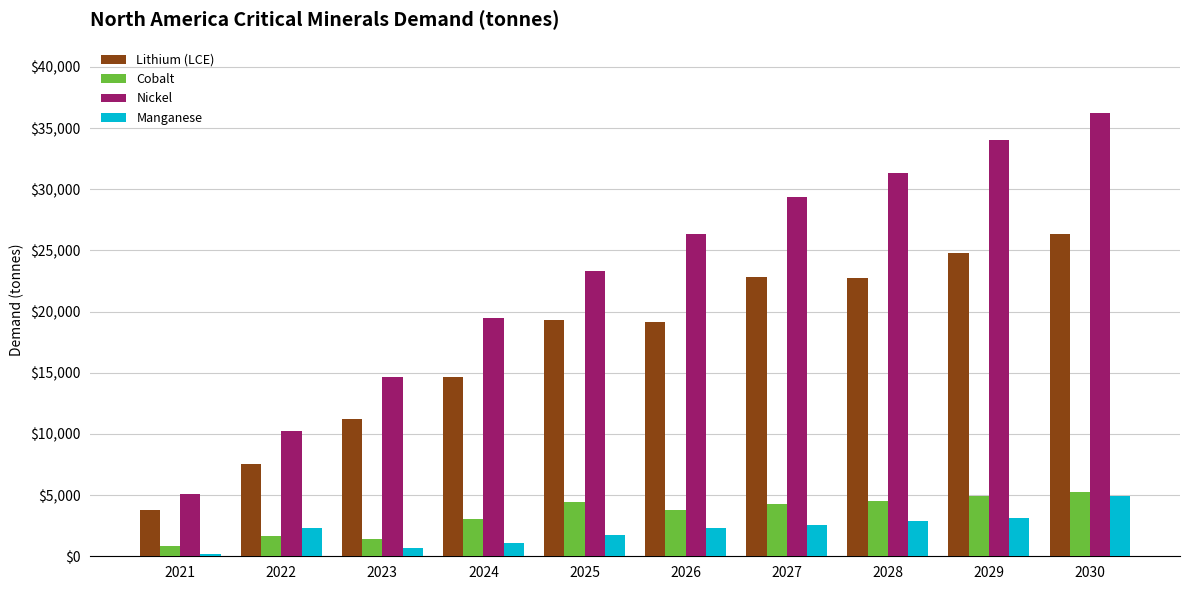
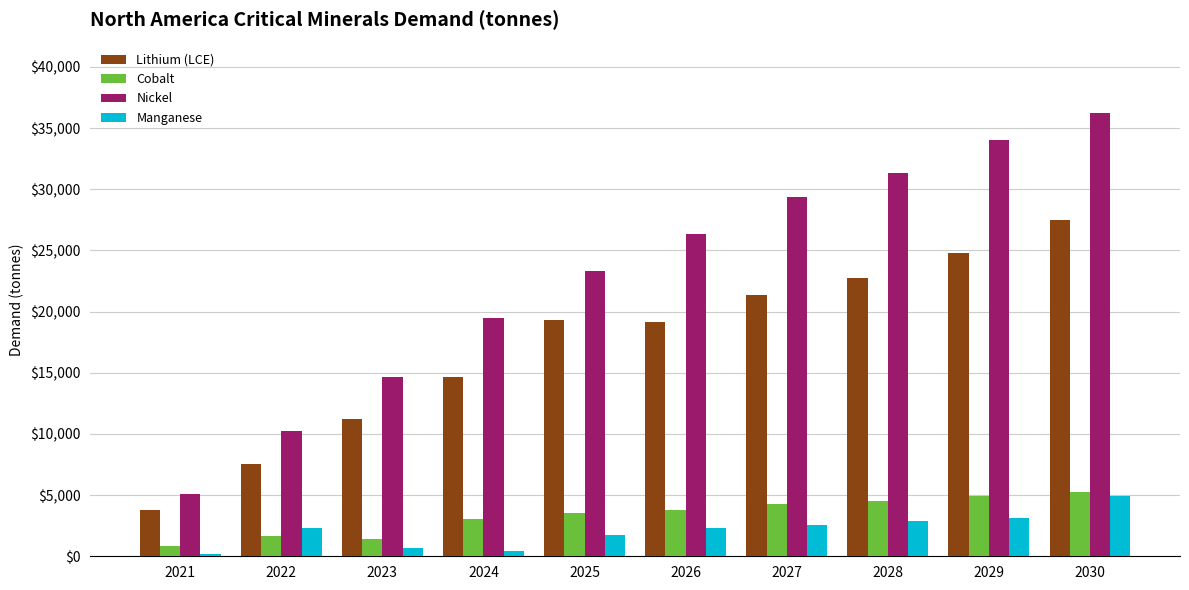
  {
    "Lithium (LCE)": {
      "2021": "$3,800",
      "2022": "$7,500",
      "2023": "$11,300",
      "2024": "$14,700",
      "2025": "$19,300",
      "2026": "$19,100",
-     "2027": "$22,800",
+     "2027": "$21,300",
      "2028": "$22,800",
      "2029": "$24,800",
-     "2030": "$26,400"
+     "2030": "$27,500"
    },
    "Cobalt": {
      "2021": "$800",
      "2022": "$1,600",
      "2023": "$1,400",
      "2024": "$3,100",
-     "2025": "$4,400",
+     "2025": "$3,500",
      "2026": "$3,800",
      "2027": "$4,200",
      "2028": "$4,500",
      "2029": "$4,900",
      "2030": "$5,300"
    },
    "Nickel": {
      "2021": "$5,100",
      "2022": "$10,200",
      "2023": "$14,600",
      "2024": "$19,500",
      "2025": "$23,400",
      "2026": "$26,300",
      "2027": "$29,400",
      "2028": "$31,400",
      "2029": "$34,100",
      "2030": "$36,200"
    },
    "Manganese": {
      "2022": "$2,300",
      "2023": "$700",
-     "2024": "$1,100",
+     "2024": "$400",
      "2025": "$1,700",
      "2026": "$2,400",
      "2027": "$2,600",
      "2028": "$2,900",
      "2029": "$3,100",
      "2030": "$4,900"
    }
  }
